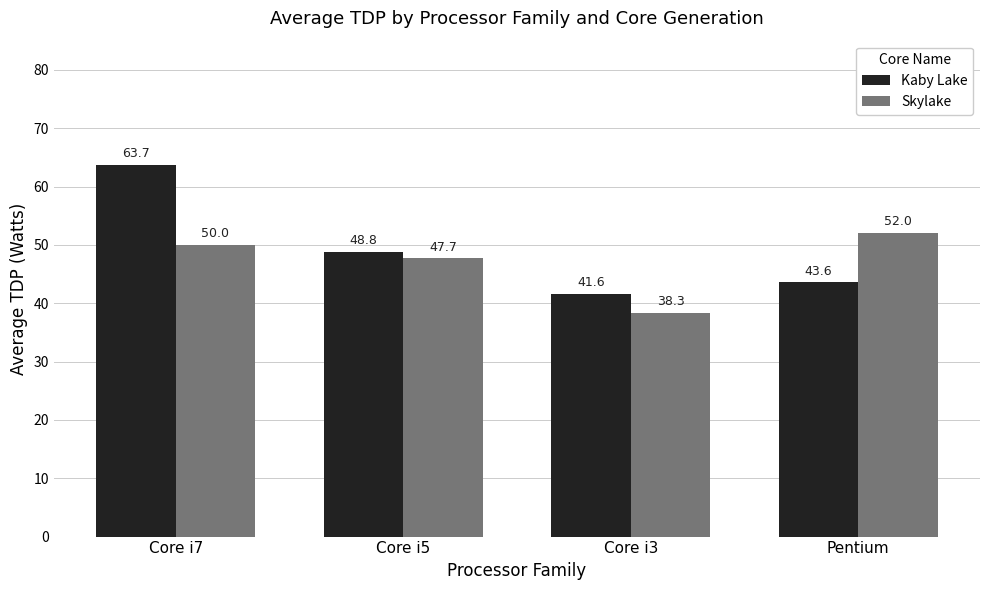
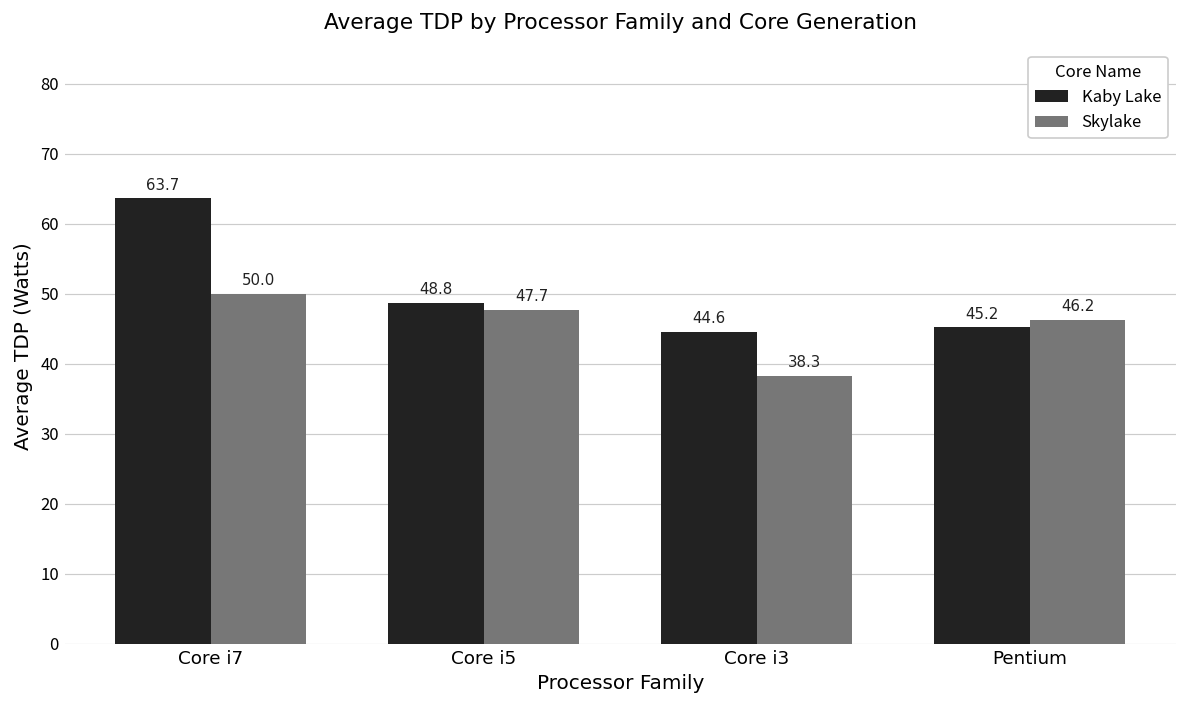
  {
    "Kaby Lake": {
      "Core i7": 63.7,
      "Core i5": 48.8,
-     "Core i3": 41.6,
-     "Pentium": 43.6
+     "Core i3": 44.6,
+     "Pentium": 45.2
    },
    "Skylake": {
      "Core i7": 50.0,
      "Core i5": 47.7,
      "Core i3": 38.3,
-     "Pentium": 52.0
+     "Pentium": 46.2
    }
  }
